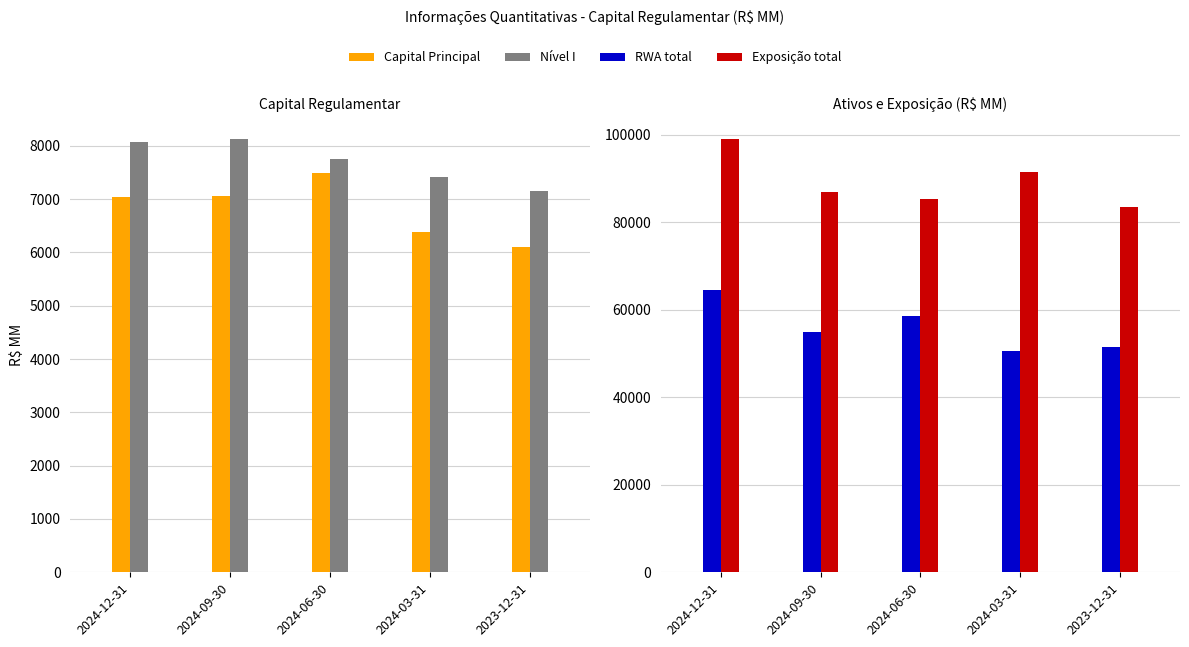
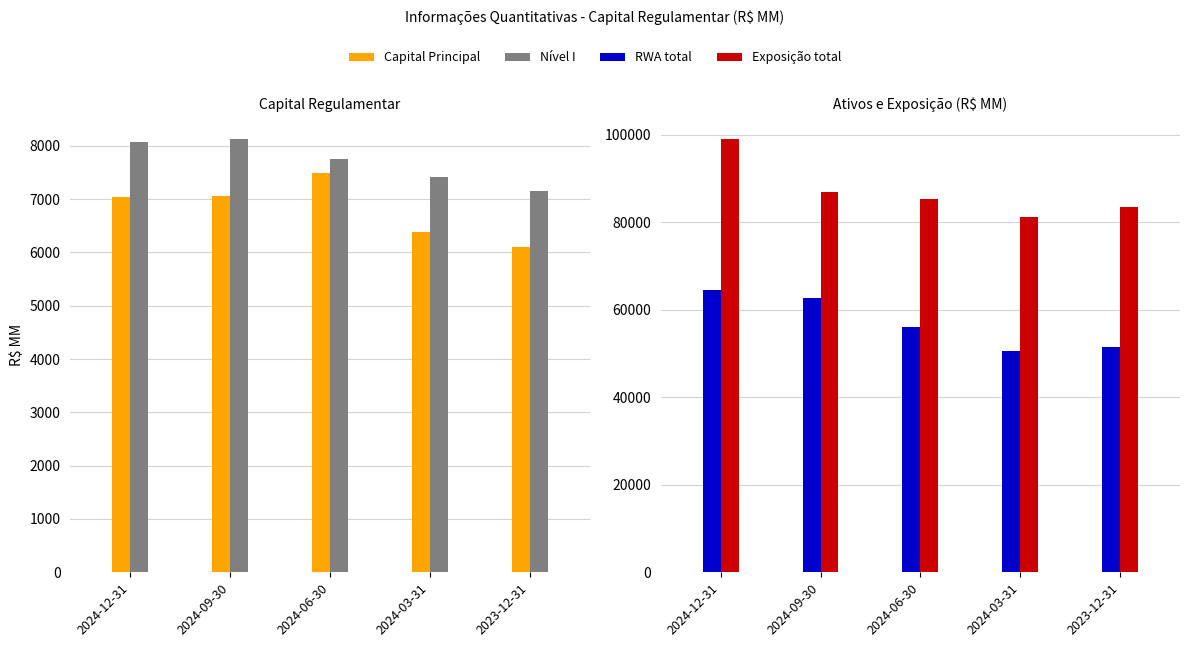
  {
    "Capital Regulamentar": {
      "Capital Principal": {
        "2024-12-31": 7000,
        "2024-09-30": 7100,
        "2024-06-30": 7500,
        "2024-03-31": 6400,
        "2023-12-31": 6100
      },
      "Nível I": {
        "2024-12-31": 8100,
        "2024-09-30": 8100,
        "2024-06-30": 7700,
        "2024-03-31": 7400,
        "2023-12-31": 7200
      }
    },
    "Ativos e Exposição (R$ MM)": {
      "RWA total": {
        "2024-12-31": 65000,
-       "2024-09-30": 55000,
-       "2024-06-30": 59000,
+       "2024-09-30": 63000,
+       "2024-06-30": 56000,
        "2024-03-31": 51000,
        "2023-12-31": 52000
      },
      "Exposição total": {
        "2024-12-31": 99000,
        "2024-09-30": 87000,
        "2024-06-30": 85000,
-       "2024-03-31": 92000,
+       "2024-03-31": 81000,
        "2023-12-31": 84000
      }
    }
  }
